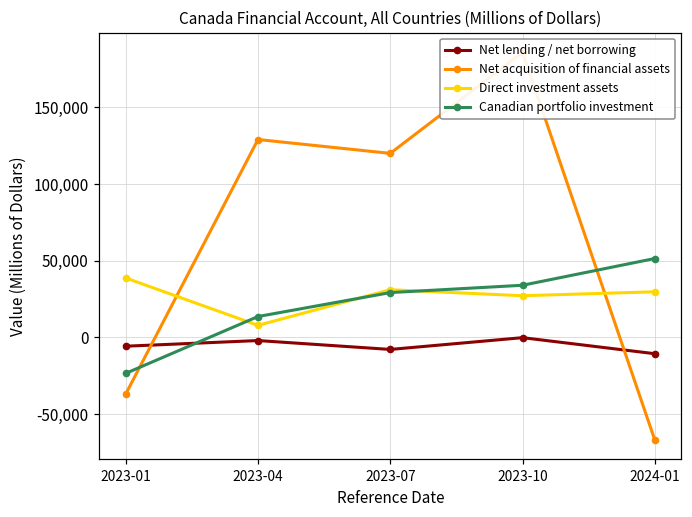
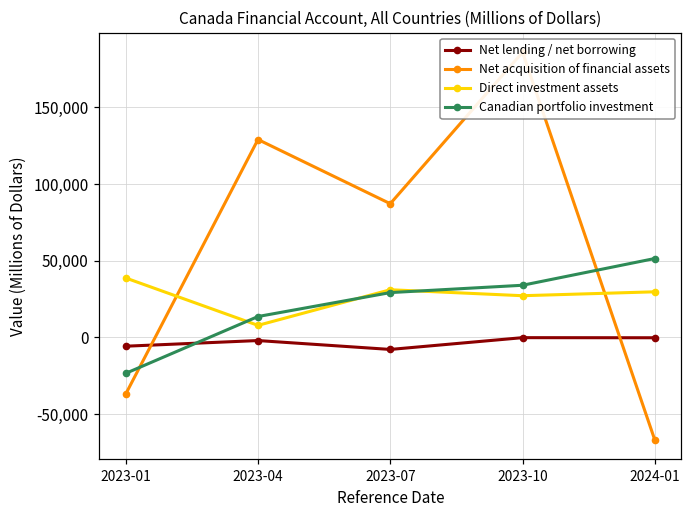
  {
    "Net lending / net borrowing": {
      "2023-01": "-6,000",
      "2023-04": "-2,000",
      "2023-07": "-8,000",
      "2023-10": "0",
-     "2024-01": "-11,000"
+     "2024-01": "0"
    },
    "Net acquisition of financial assets": {
      "2023-01": "-37,000",
      "2023-04": "129,000",
-     "2023-07": "120,000",
+     "2023-07": "87,000",
      "2024-01": "-67,000"
    },
    "Direct investment assets": {
      "2023-01": "39,000",
      "2023-04": "8,000",
      "2023-07": "31,000",
      "2023-10": "27,000",
      "2024-01": "30,000"
    },
    "Canadian portfolio investment": {
      "2023-01": "-23,000",
      "2023-04": "14,000",
      "2023-07": "29,000",
      "2023-10": "34,000",
      "2024-01": "52,000"
    }
  }
